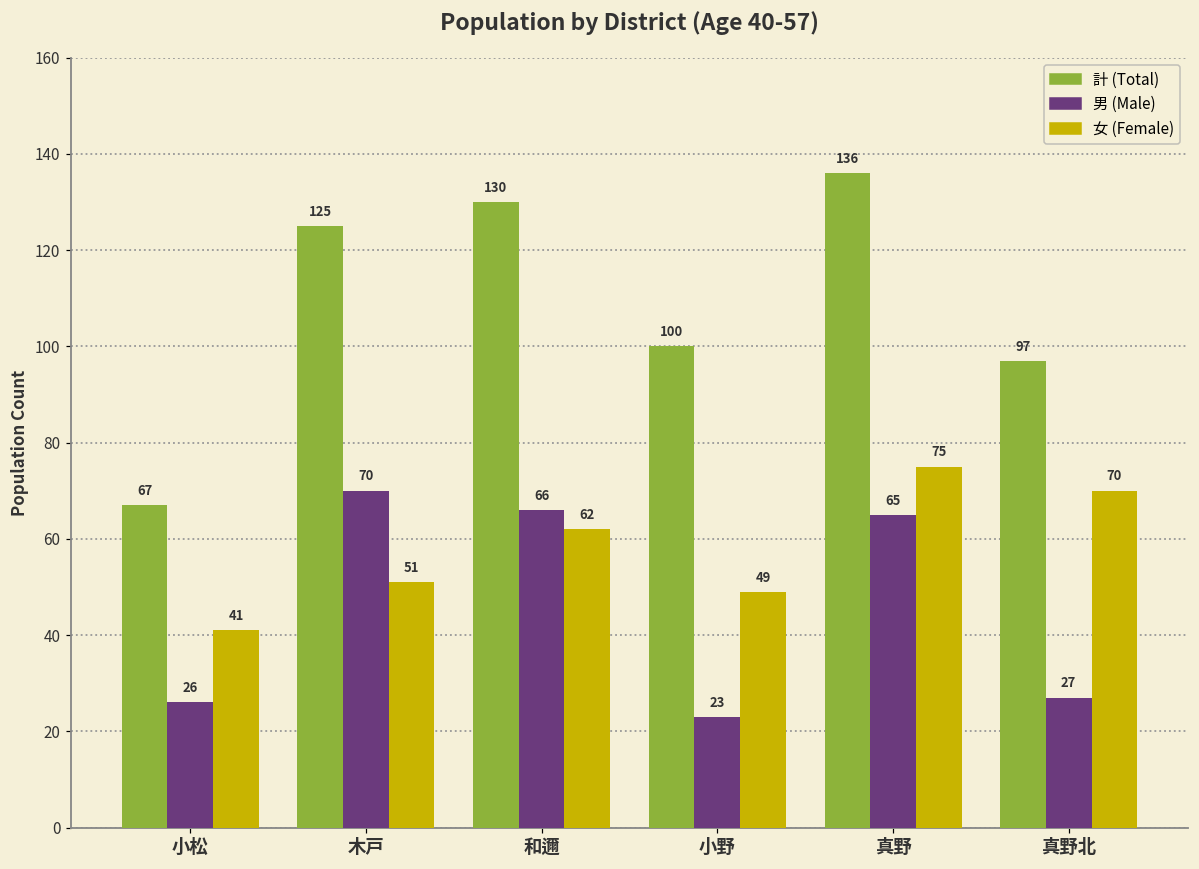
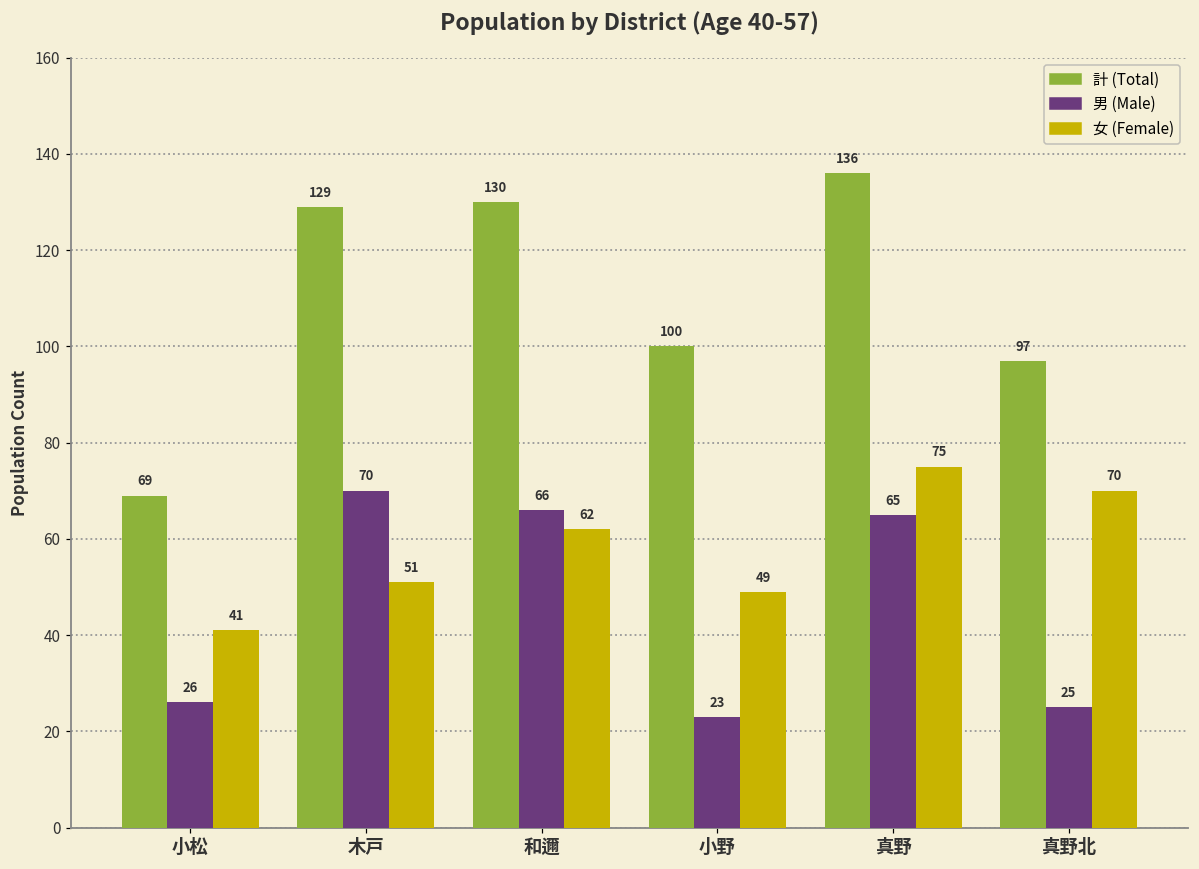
  {
    "計 (Total)": {
-     "小松": 67,
-     "木戸": 125,
+     "小松": 69,
+     "木戸": 129,
      "和邇": 130,
      "小野": 100,
      "真野": 136,
      "真野北": 97
    },
    "男 (Male)": {
      "小松": 26,
      "木戸": 70,
      "和邇": 66,
      "小野": 23,
      "真野": 65,
-     "真野北": 27
+     "真野北": 25
    },
    "女 (Female)": {
      "小松": 41,
      "木戸": 51,
      "和邇": 62,
      "小野": 49,
      "真野": 75,
      "真野北": 70
    }
  }
